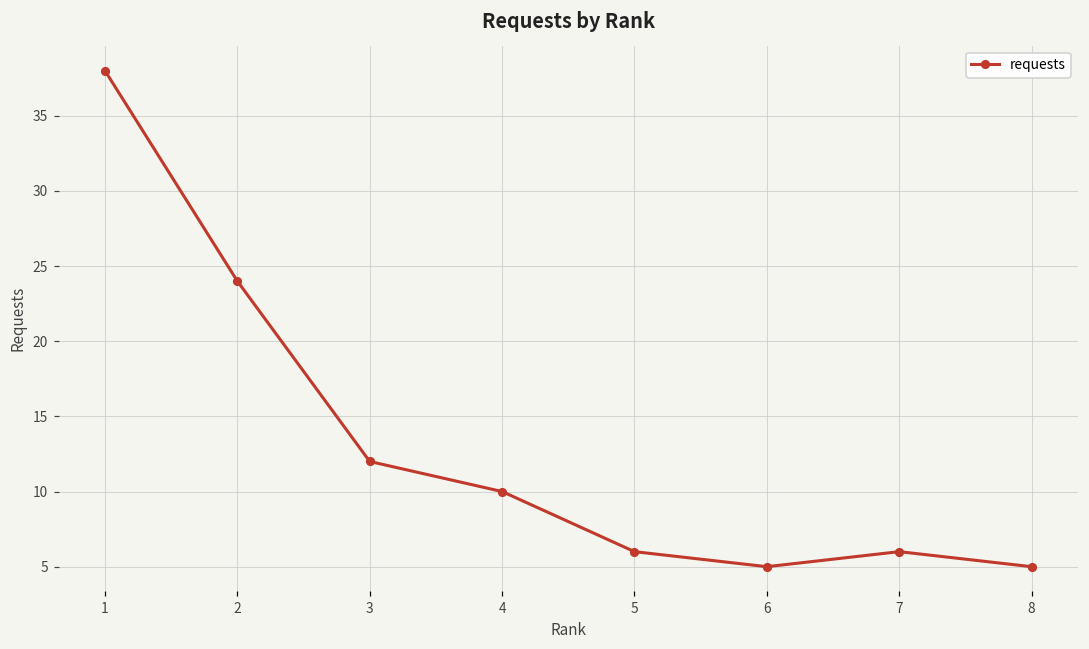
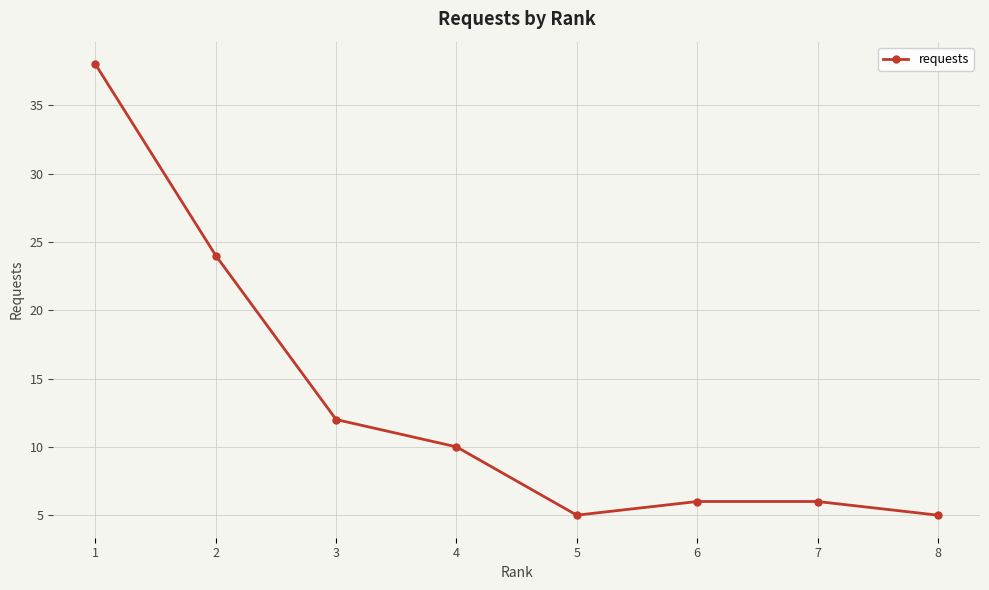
  {
    "1": 38,
    "2": 24,
    "3": 12,
    "4": 10,
-   "5": 6,
-   "6": 5,
+   "5": 5,
+   "6": 6,
    "7": 6,
    "8": 5
  }
